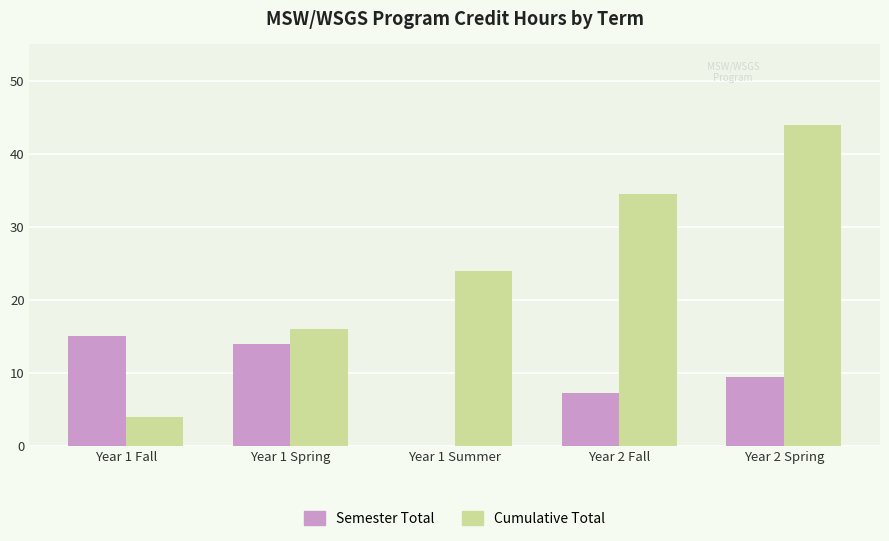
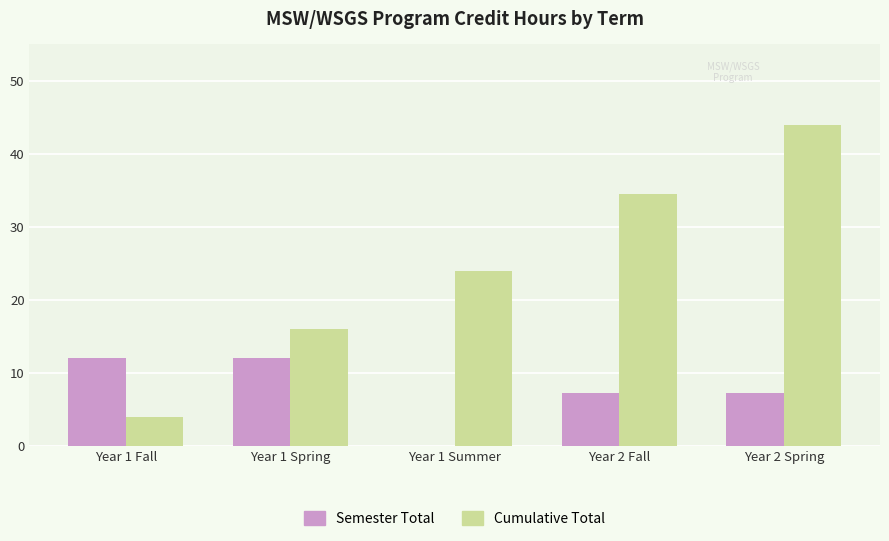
  {
    "Semester Total": {
-     "Year 1 Fall": 15,
-     "Year 1 Spring": 14,
+     "Year 1 Fall": 12,
+     "Year 1 Spring": 12,
      "Year 1 Summer": 0,
      "Year 2 Fall": 7,
-     "Year 2 Spring": 10
+     "Year 2 Spring": 7
    },
    "Cumulative Total": {
      "Year 1 Fall": 4,
      "Year 1 Spring": 16,
      "Year 1 Summer": 24,
      "Year 2 Fall": 35,
      "Year 2 Spring": 44
    }
  }
